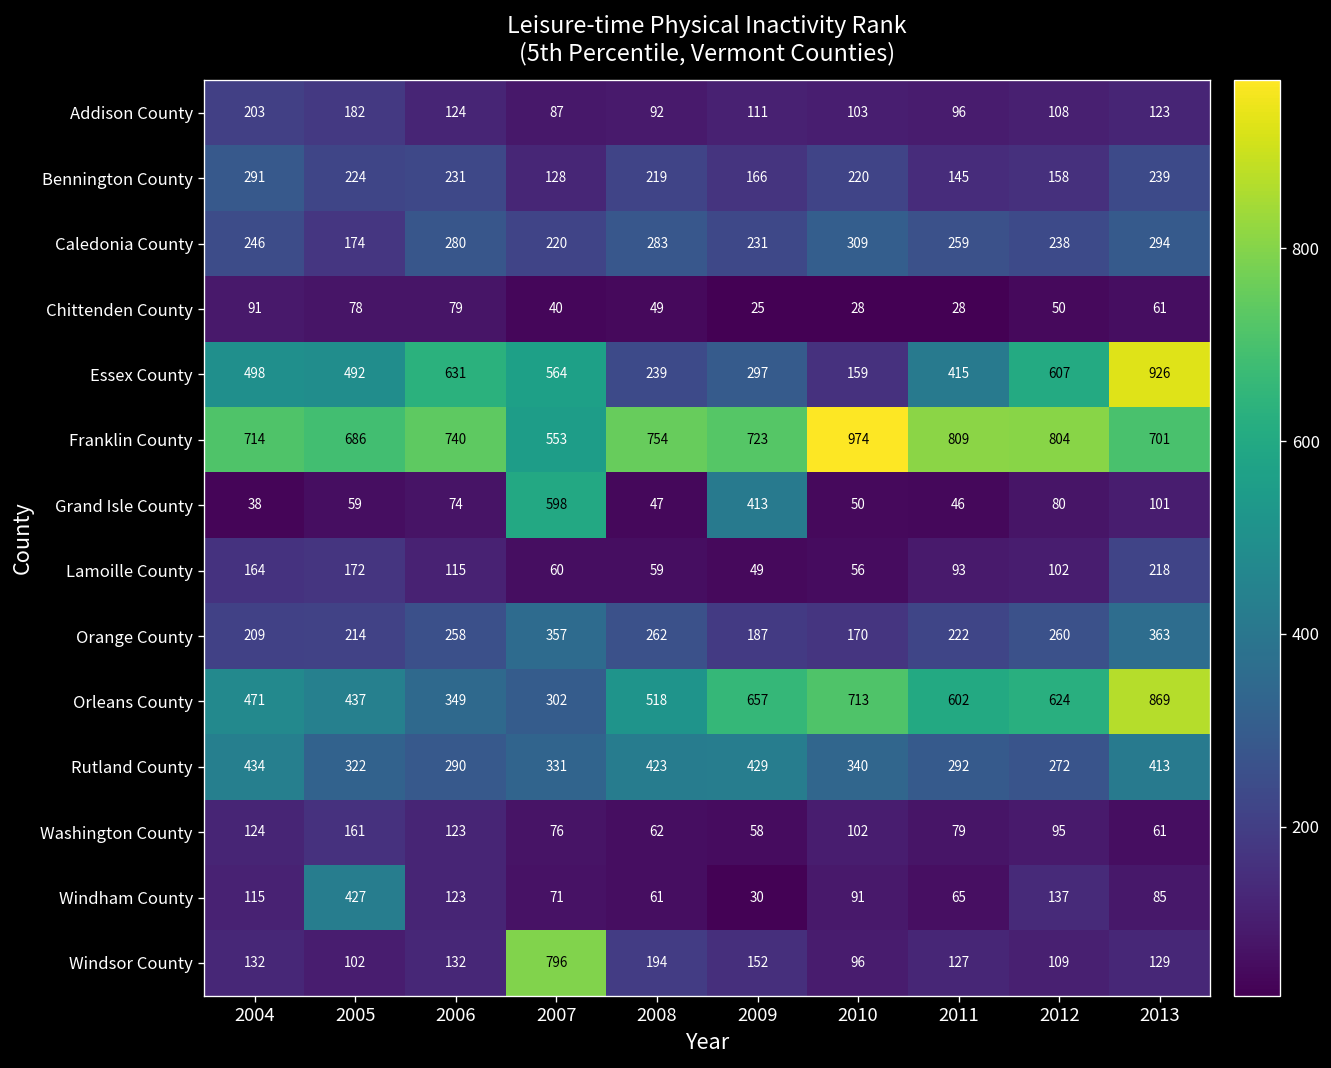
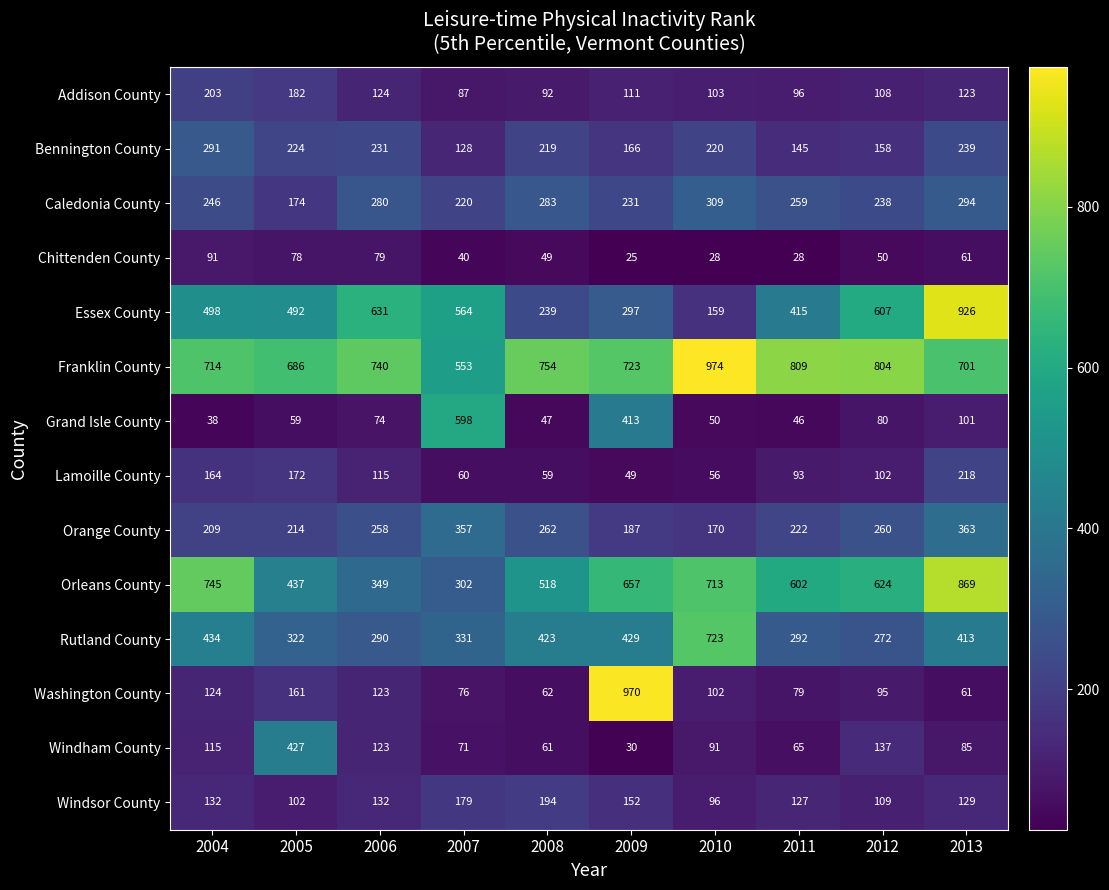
  {
    "Addison County": {
      "2004": 203,
      "2005": 182,
      "2006": 124,
      "2007": 87,
      "2008": 92,
      "2009": 111,
      "2010": 103,
      "2011": 96,
      "2012": 108,
      "2013": 123
    },
    "Bennington County": {
      "2004": 291,
      "2005": 224,
      "2006": 231,
      "2007": 128,
      "2008": 219,
      "2009": 166,
      "2010": 220,
      "2011": 145,
      "2012": 158,
      "2013": 239
    },
    "Caledonia County": {
      "2004": 246,
      "2005": 174,
      "2006": 280,
      "2007": 220,
      "2008": 283,
      "2009": 231,
      "2010": 309,
      "2011": 259,
      "2012": 238,
      "2013": 294
    },
    "Chittenden County": {
      "2004": 91,
      "2005": 78,
      "2006": 79,
      "2007": 40,
      "2008": 49,
      "2009": 25,
      "2010": 28,
      "2011": 28,
      "2012": 50,
      "2013": 61
    },
    "Essex County": {
      "2004": 498,
      "2005": 492,
      "2006": 631,
      "2007": 564,
      "2008": 239,
      "2009": 297,
      "2010": 159,
      "2011": 415,
      "2012": 607,
      "2013": 926
    },
    "Franklin County": {
      "2004": 714,
      "2005": 686,
      "2006": 740,
      "2007": 553,
      "2008": 754,
      "2009": 723,
      "2010": 974,
      "2011": 809,
      "2012": 804,
      "2013": 701
    },
    "Grand Isle County": {
      "2004": 38,
      "2005": 59,
      "2006": 74,
      "2007": 598,
      "2008": 47,
      "2009": 413,
      "2010": 50,
      "2011": 46,
      "2012": 80,
      "2013": 101
    },
    "Lamoille County": {
      "2004": 164,
      "2005": 172,
      "2006": 115,
      "2007": 60,
      "2008": 59,
      "2009": 49,
      "2010": 56,
      "2011": 93,
      "2012": 102,
      "2013": 218
    },
    "Orange County": {
      "2004": 209,
      "2005": 214,
      "2006": 258,
      "2007": 357,
      "2008": 262,
      "2009": 187,
      "2010": 170,
      "2011": 222,
      "2012": 260,
      "2013": 363
    },
    "Orleans County": {
-     "2004": 471,
+     "2004": 745,
      "2005": 437,
      "2006": 349,
      "2007": 302,
      "2008": 518,
      "2009": 657,
      "2010": 713,
      "2011": 602,
      "2012": 624,
      "2013": 869
    },
    "Rutland County": {
      "2004": 434,
      "2005": 322,
      "2006": 290,
      "2007": 331,
      "2008": 423,
      "2009": 429,
-     "2010": 340,
+     "2010": 723,
      "2011": 292,
      "2012": 272,
      "2013": 413
    },
    "Washington County": {
      "2004": 124,
      "2005": 161,
      "2006": 123,
      "2007": 76,
      "2008": 62,
-     "2009": 58,
+     "2009": 970,
      "2010": 102,
      "2011": 79,
      "2012": 95,
      "2013": 61
    },
    "Windham County": {
      "2004": 115,
      "2005": 427,
      "2006": 123,
      "2007": 71,
      "2008": 61,
      "2009": 30,
      "2010": 91,
      "2011": 65,
      "2012": 137,
      "2013": 85
    },
    "Windsor County": {
      "2004": 132,
      "2005": 102,
      "2006": 132,
-     "2007": 796,
+     "2007": 179,
      "2008": 194,
      "2009": 152,
      "2010": 96,
      "2011": 127,
      "2012": 109,
      "2013": 129
    }
  }
